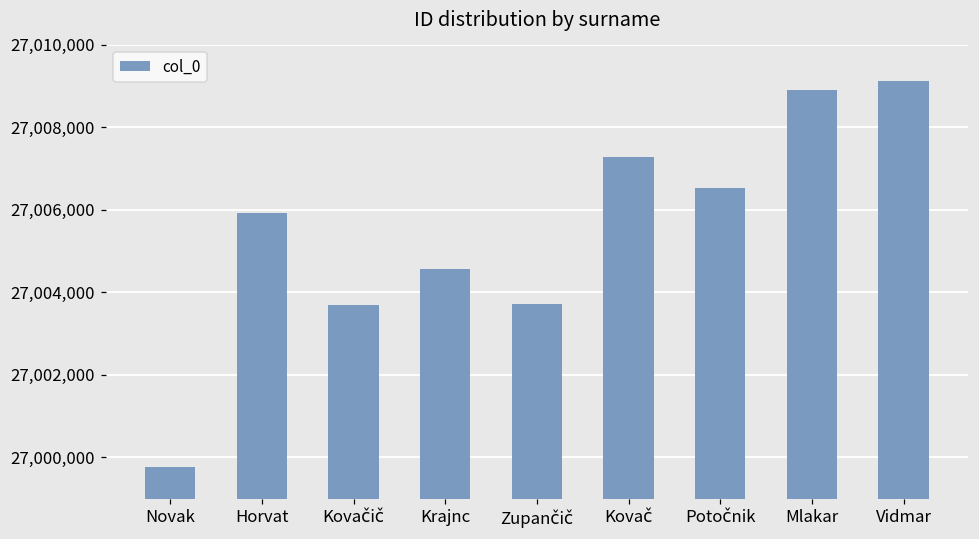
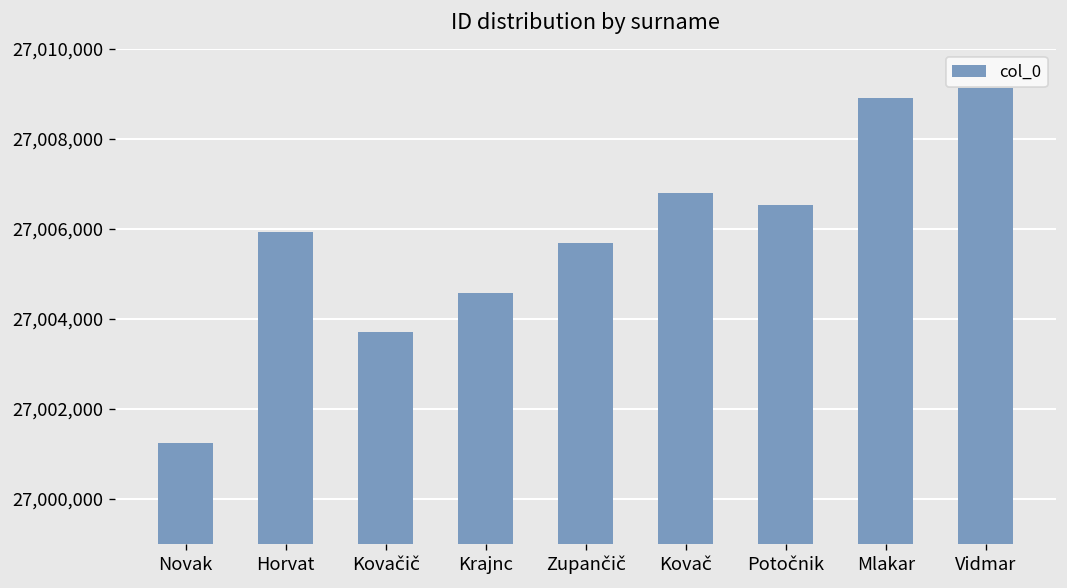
  {
-   "Novak": "26,999,800",
+   "Novak": "27,001,200",
    "Horvat": "27,005,900",
    "Kovačič": "27,003,700",
    "Krajnc": "27,004,600",
-   "Zupančič": "27,003,700",
-   "Kovač": "27,007,300",
+   "Zupančič": "27,005,700",
+   "Kovač": "27,006,800",
    "Potočnik": "27,006,500",
    "Mlakar": "27,008,900",
    "Vidmar": "27,009,100"
  }
